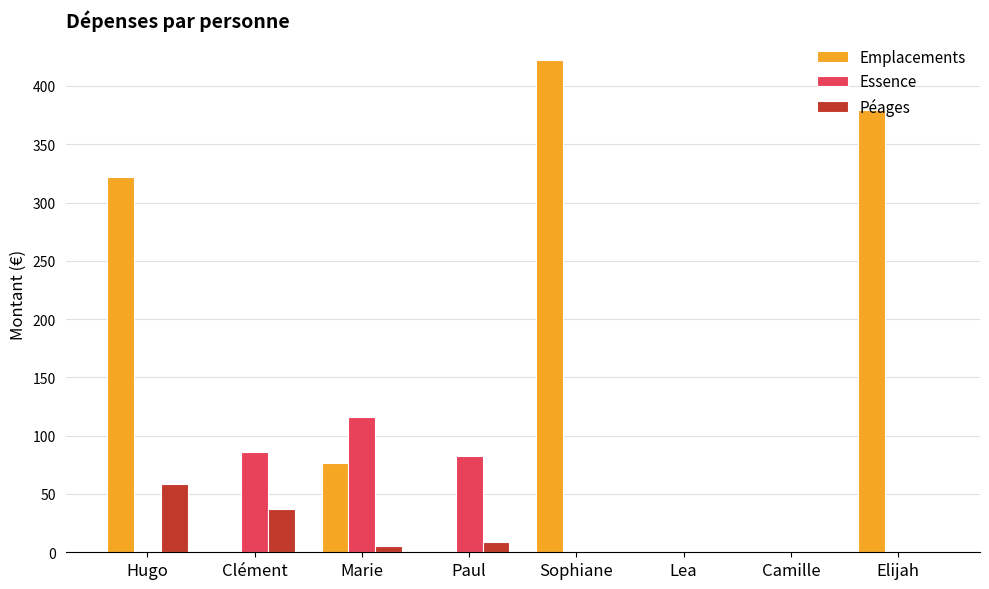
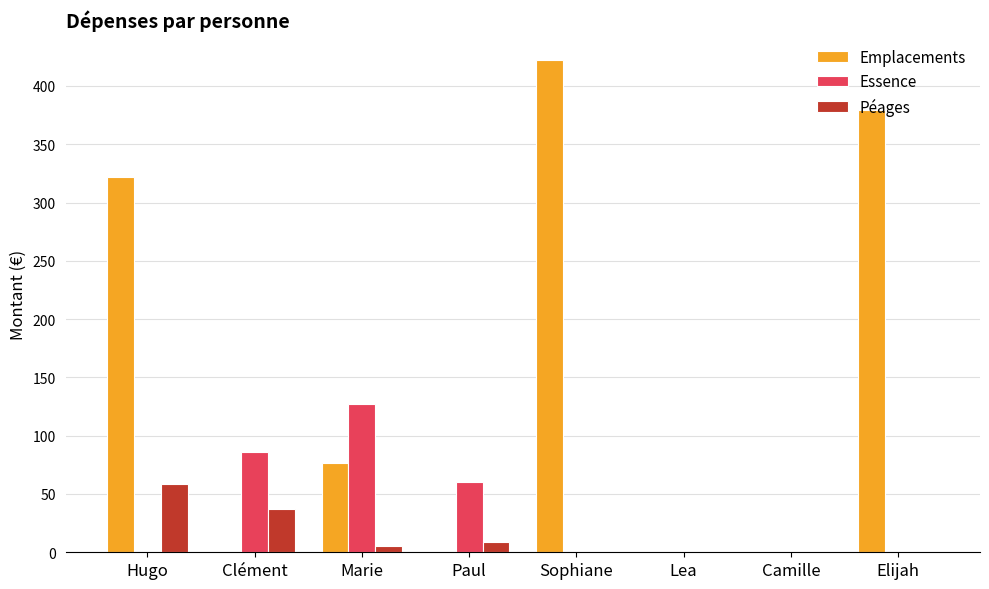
  {
    "Emplacements": {
      "Hugo": 322,
      "Clément": 0,
      "Marie": 77,
      "Paul": 0,
      "Sophiane": 423,
      "Lea": 0,
      "Camille": 0,
      "Elijah": 379
    },
    "Essence": {
      "Hugo": 0,
      "Clément": 86,
-     "Marie": 116,
-     "Paul": 83,
+     "Marie": 127,
+     "Paul": 60,
      "Sophiane": 0,
      "Lea": 0,
      "Camille": 0,
      "Elijah": 0
    },
    "Péages": {
      "Hugo": 58,
      "Clément": 37,
      "Marie": 5,
      "Paul": 9,
      "Sophiane": 0,
      "Lea": 0,
      "Camille": 0,
      "Elijah": 0
    }
  }
